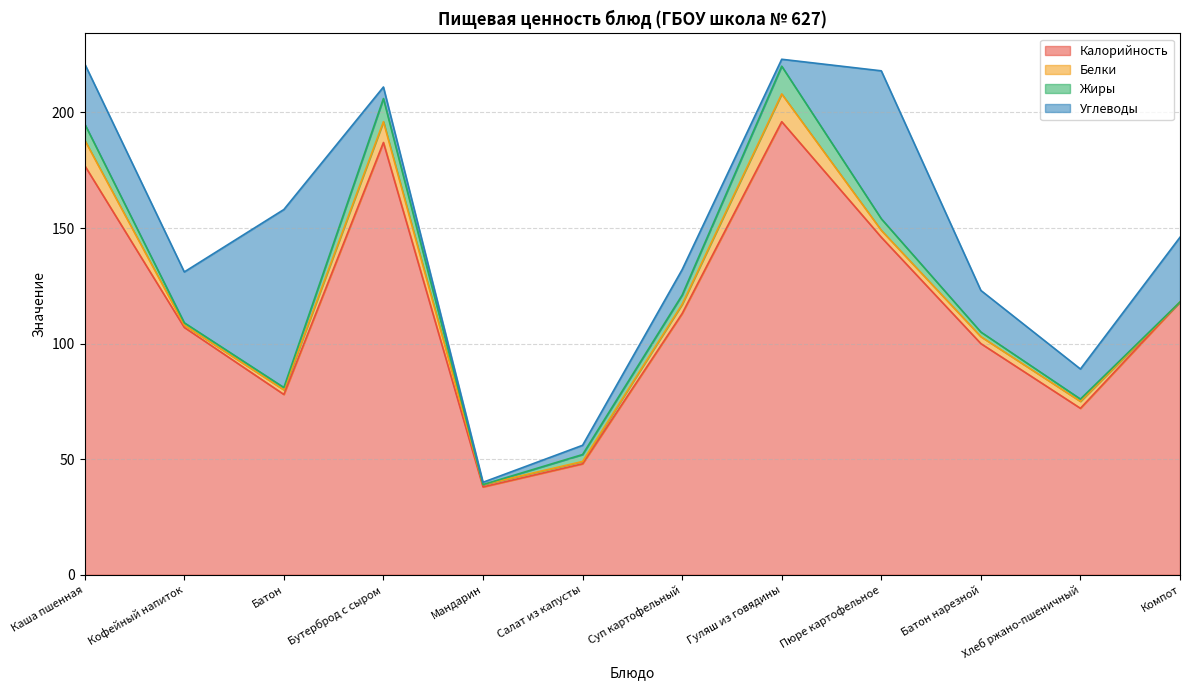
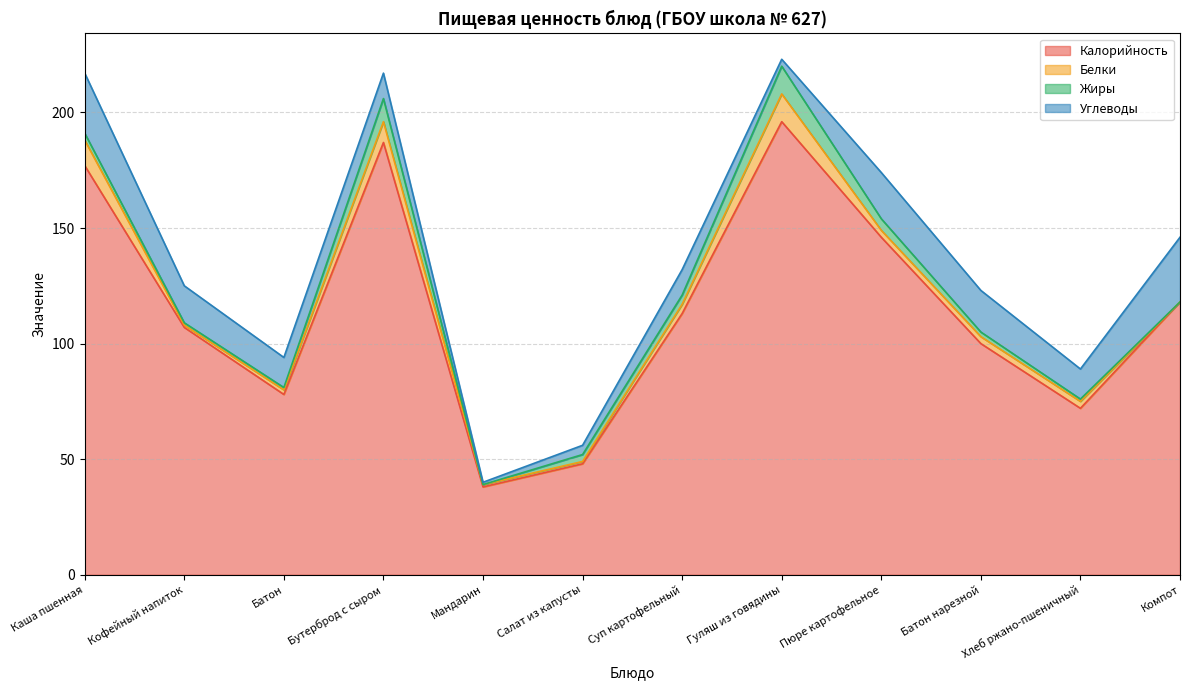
  {
    "Калорийность": {
      "Каша пшенная": 177,
      "Батон": 78,
      "Бутерброд с сыром": 187,
      "Суп картофельный": 113,
      "Гуляш из говядины": 196,
      "Пюре картофельное": 146,
      "Батон нарезной": 100,
      "Хлеб ржано-пшеничный": 72
    },
    "Белки": {
      "Каша пшенная": 11,
      "Бутерброд с сыром": 9,
      "Суп картофельный": 4,
      "Гуляш из говядины": 12,
      "Пюре картофельное": 3,
      "Батон нарезной": 3
    },
    "Жиры": {
-     "Каша пшенная": 7,
+     "Каша пшенная": 3,
      "Бутерброд с сыром": 10,
      "Салат из капусты": 3,
      "Суп картофельный": 4,
      "Гуляш из говядины": 12,
      "Пюре картофельное": 5,
      "Батон нарезной": 2
    },
    "Углеводы": {
      "Каша пшенная": 26,
-     "Кофейный напиток": 22,
-     "Батон": 77,
-     "Бутерброд с сыром": 5,
+     "Кофейный напиток": 16,
+     "Батон": 13,
+     "Бутерброд с сыром": 11,
      "Салат из капусты": 4,
      "Суп картофельный": 11,
      "Гуляш из говядины": 3,
-     "Пюре картофельное": 64,
+     "Пюре картофельное": 20,
      "Батон нарезной": 18,
      "Хлеб ржано-пшеничный": 13,
      "Компот": 28
    }
  }
